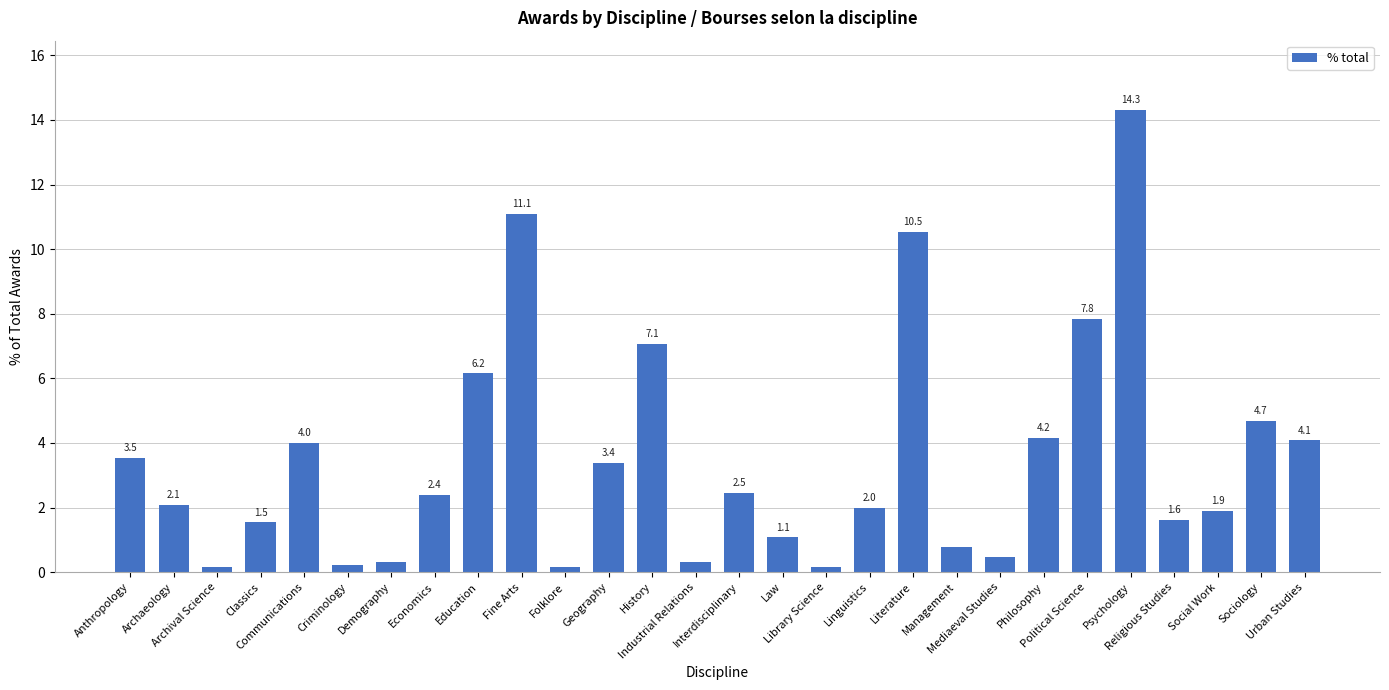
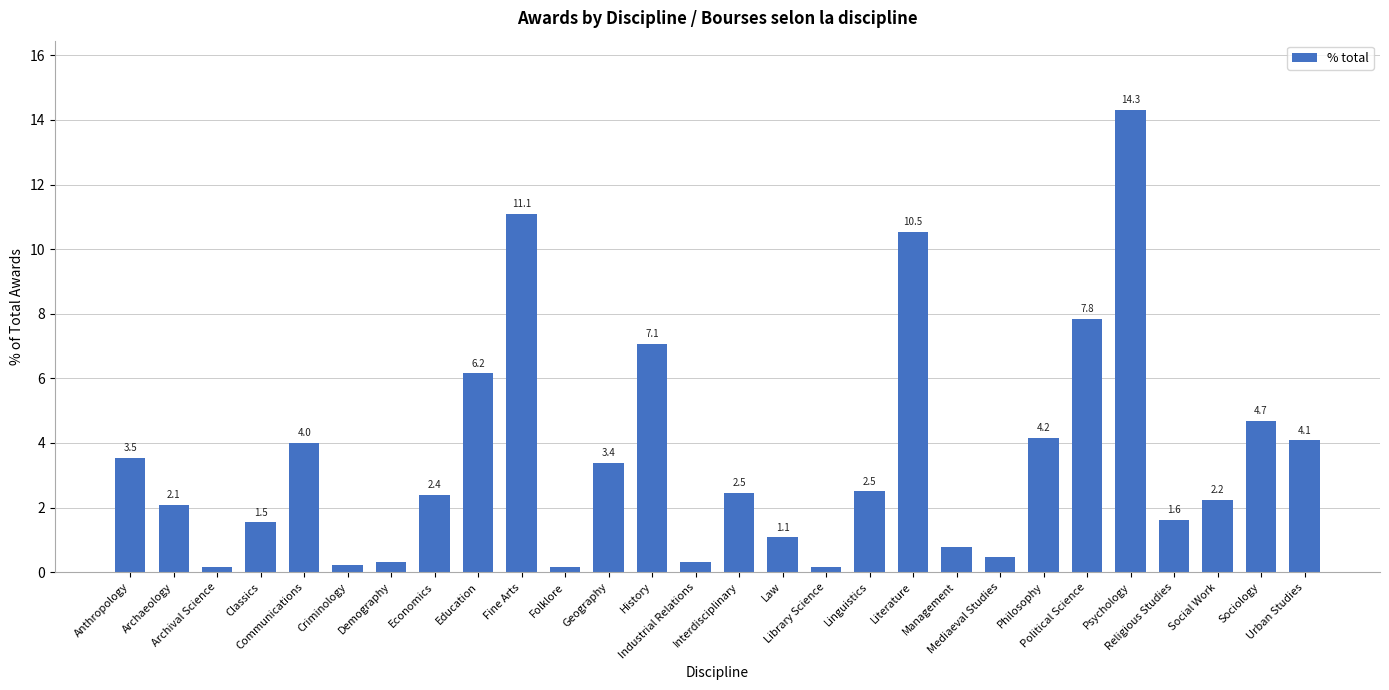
  {
    "Anthropology": 3.5,
    "Archaeology": 2.1,
    "Classics": 1.5,
    "Communications": 4.0,
    "Economics": 2.4,
    "Education": 6.2,
    "Fine Arts": 11.1,
    "Geography": 3.4,
    "History": 7.1,
    "Interdisciplinary": 2.5,
    "Law": 1.1,
-   "Linguistics": 2.0,
+   "Linguistics": 2.5,
    "Literature": 10.5,
    "Philosophy": 4.2,
    "Political Science": 7.8,
    "Psychology": 14.3,
    "Religious Studies": 1.6,
-   "Social Work": 1.9,
+   "Social Work": 2.2,
    "Sociology": 4.7,
    "Urban Studies": 4.1
  }
